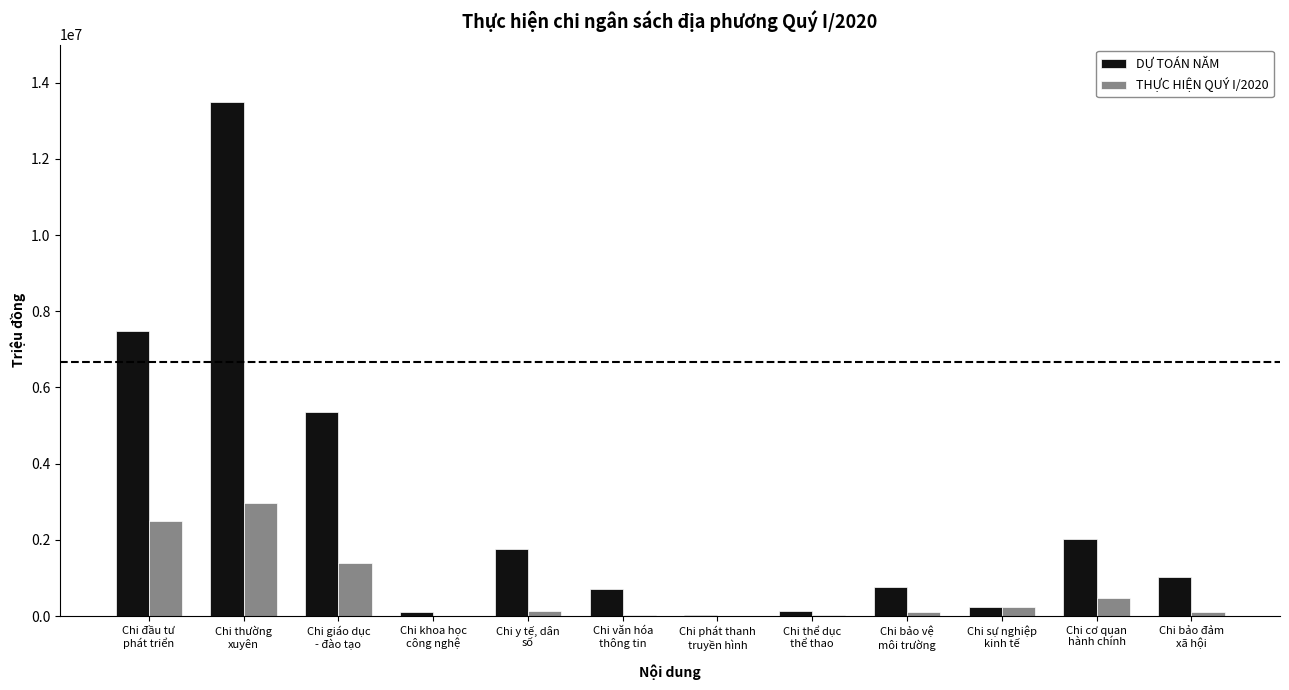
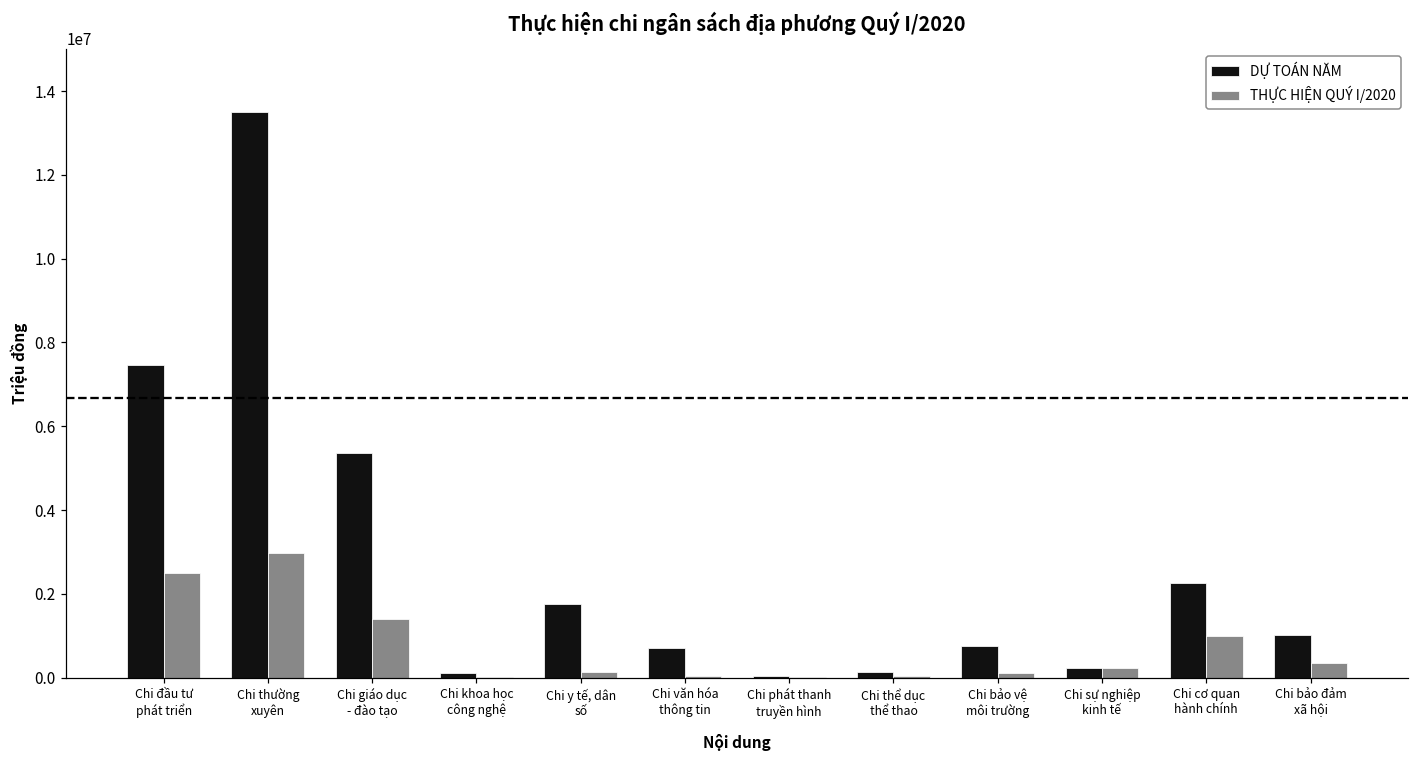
  {
    "DỰ TOÁN NĂM": {
      "Chi đầu tư phát triển": 7500000,
      "Chi thường xuyên": 13500000,
      "Chi giáo dục - đào tạo": 5400000,
      "Chi khoa học công nghệ": 100000,
      "Chi y tế, dân số": 1800000,
      "Chi văn hóa thông tin": 700000,
      "Chi thể dục thể thao": 100000,
      "Chi bảo vệ môi trường": 800000,
      "Chi sự nghiệp kinh tế": 200000,
-     "Chi cơ quan hành chính": 2000000,
+     "Chi cơ quan hành chính": 2300000,
      "Chi bảo đảm xã hội": 1000000
    },
    "THỰC HIỆN QUÝ I/2020": {
      "Chi đầu tư phát triển": 2500000,
      "Chi thường xuyên": 3000000,
      "Chi giáo dục - đào tạo": 1400000,
      "Chi y tế, dân số": 100000,
      "Chi bảo vệ môi trường": 100000,
      "Chi sự nghiệp kinh tế": 200000,
-     "Chi cơ quan hành chính": 500000,
-     "Chi bảo đảm xã hội": 100000
+     "Chi cơ quan hành chính": 1000000,
+     "Chi bảo đảm xã hội": 400000
    }
  }
